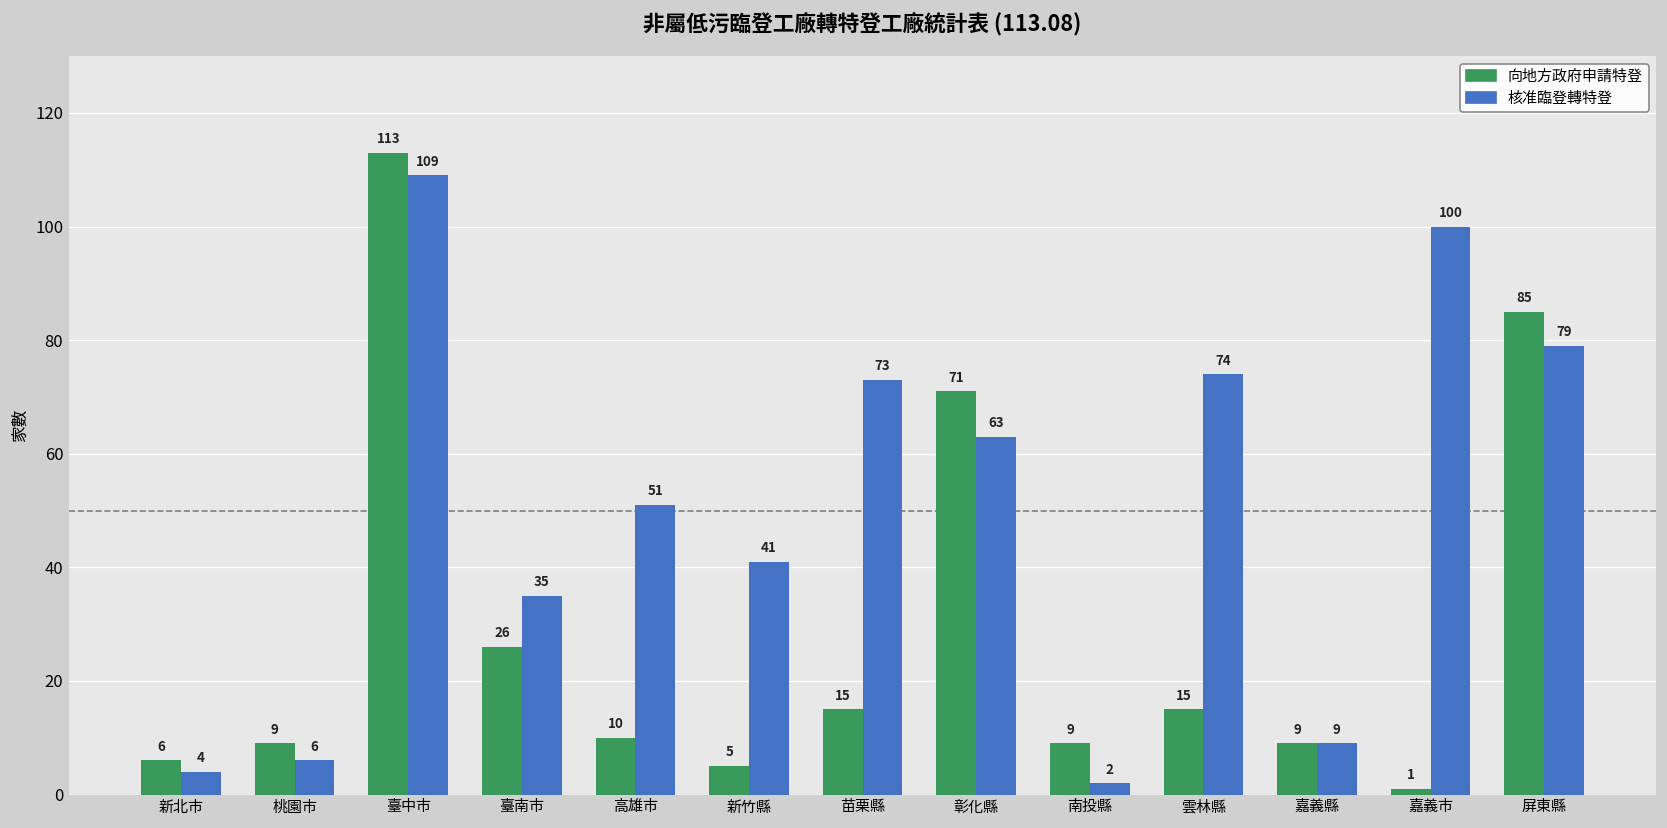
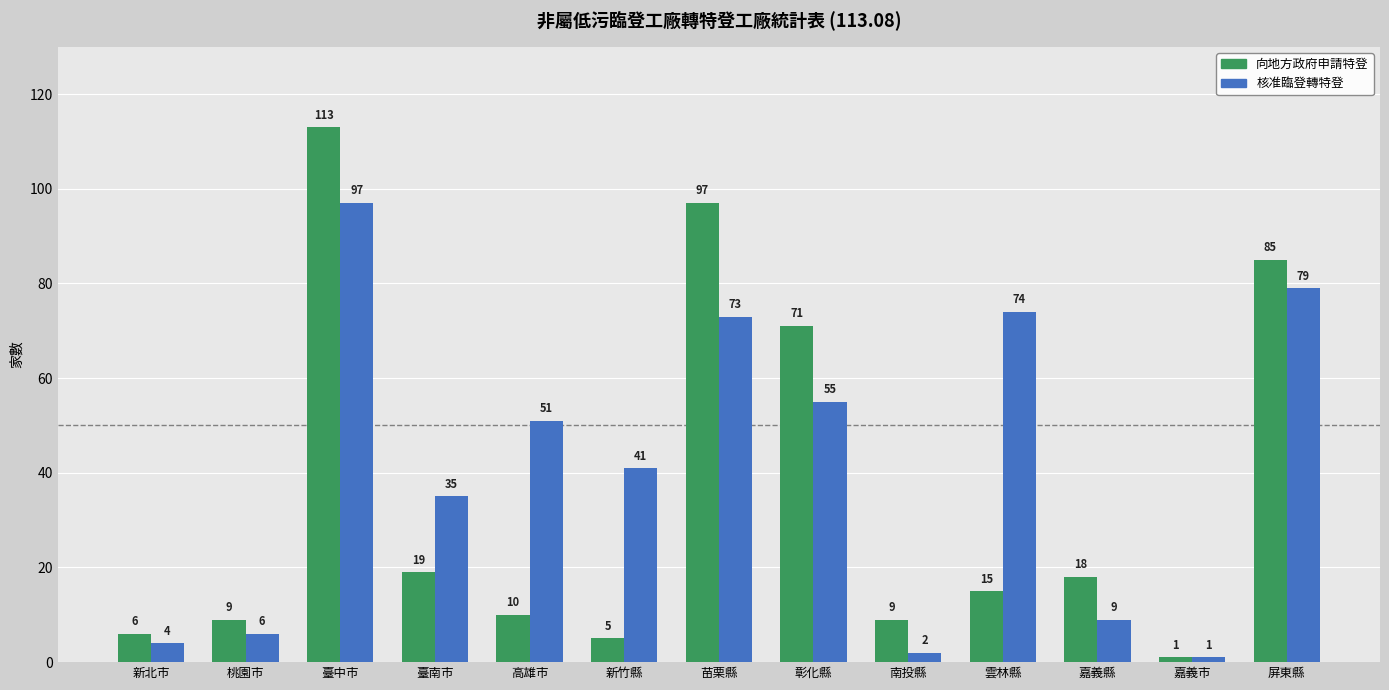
  {
    "向地方政府申請特登": {
      "新北市": 6,
      "桃園市": 9,
      "臺中市": 113,
-     "臺南市": 26,
+     "臺南市": 19,
      "高雄市": 10,
      "新竹縣": 5,
-     "苗栗縣": 15,
+     "苗栗縣": 97,
      "彰化縣": 71,
      "南投縣": 9,
      "雲林縣": 15,
-     "嘉義縣": 9,
+     "嘉義縣": 18,
      "嘉義市": 1,
      "屏東縣": 85
    },
    "核准臨登轉特登": {
      "新北市": 4,
      "桃園市": 6,
-     "臺中市": 109,
+     "臺中市": 97,
      "臺南市": 35,
      "高雄市": 51,
      "新竹縣": 41,
      "苗栗縣": 73,
-     "彰化縣": 63,
+     "彰化縣": 55,
      "南投縣": 2,
      "雲林縣": 74,
      "嘉義縣": 9,
-     "嘉義市": 100,
+     "嘉義市": 1,
      "屏東縣": 79
    }
  }
